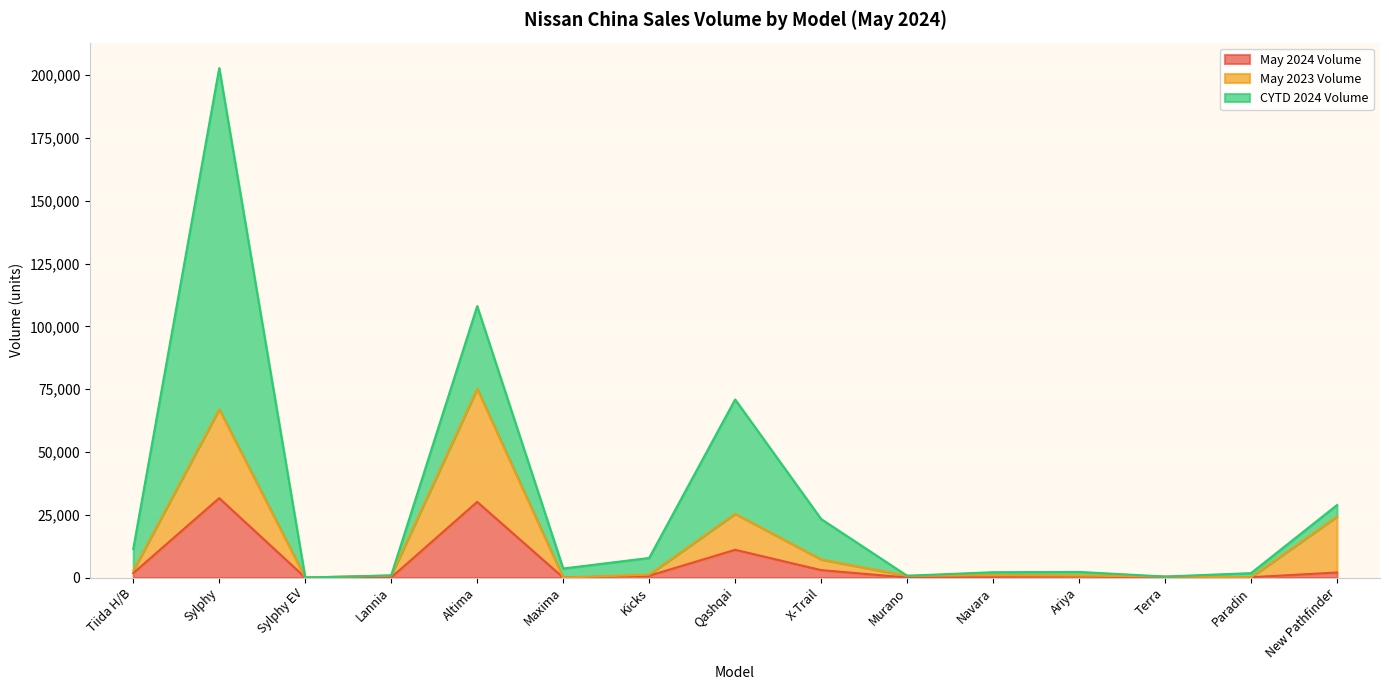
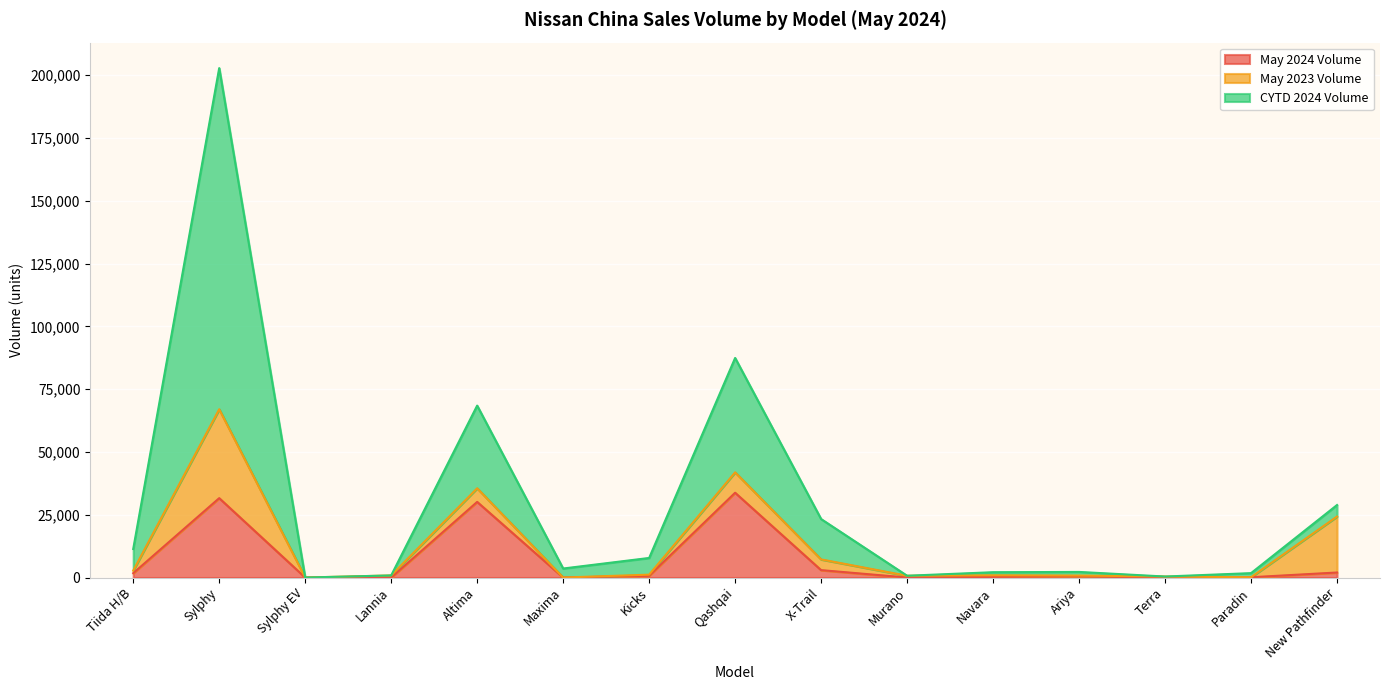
  {
    "May 2024 Volume": {
      "Tiida H/B": "2,000",
      "Sylphy": "32,000",
      "Altima": "30,000",
-     "Qashqai": "11,000",
+     "Qashqai": "34,000",
      "X-Trail": "3,000",
      "New Pathfinder": "2,000"
    },
    "May 2023 Volume": {
      "Tiida H/B": "1,000",
      "Sylphy": "35,000",
-     "Altima": "45,000",
-     "Qashqai": "14,000",
+     "Altima": "5,000",
+     "Qashqai": "8,000",
      "X-Trail": "4,000",
      "New Pathfinder": "22,000"
    },
    "CYTD 2024 Volume": {
      "Tiida H/B": "9,000",
      "Sylphy": "136,000",
      "Altima": "33,000",
      "Maxima": "4,000",
      "Kicks": "7,000",
      "Qashqai": "46,000",
      "X-Trail": "16,000",
      "Navara": "1,000",
      "Ariya": "1,000",
      "Paradin": "2,000",
      "New Pathfinder": "5,000"
    }
  }
